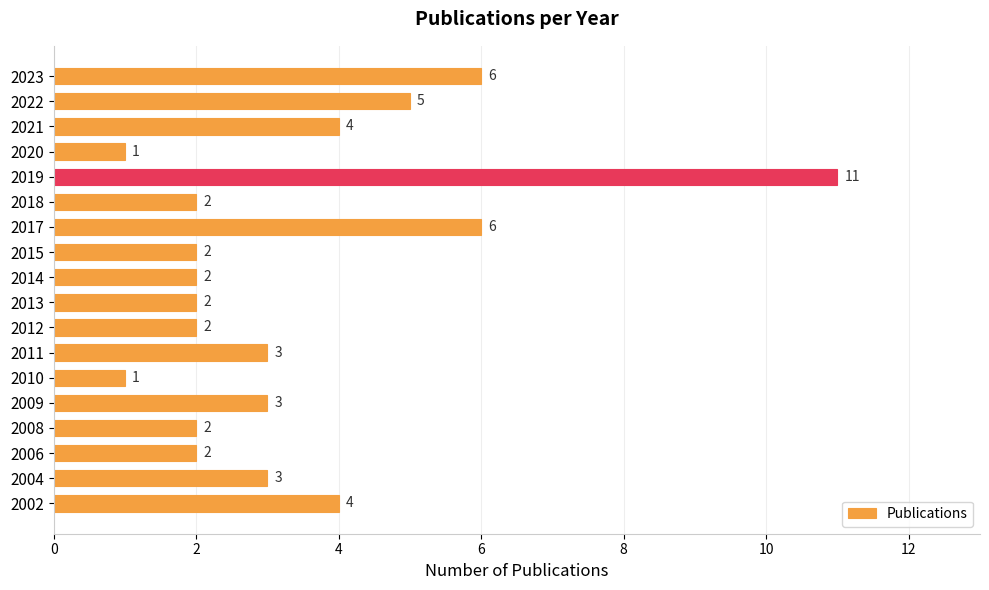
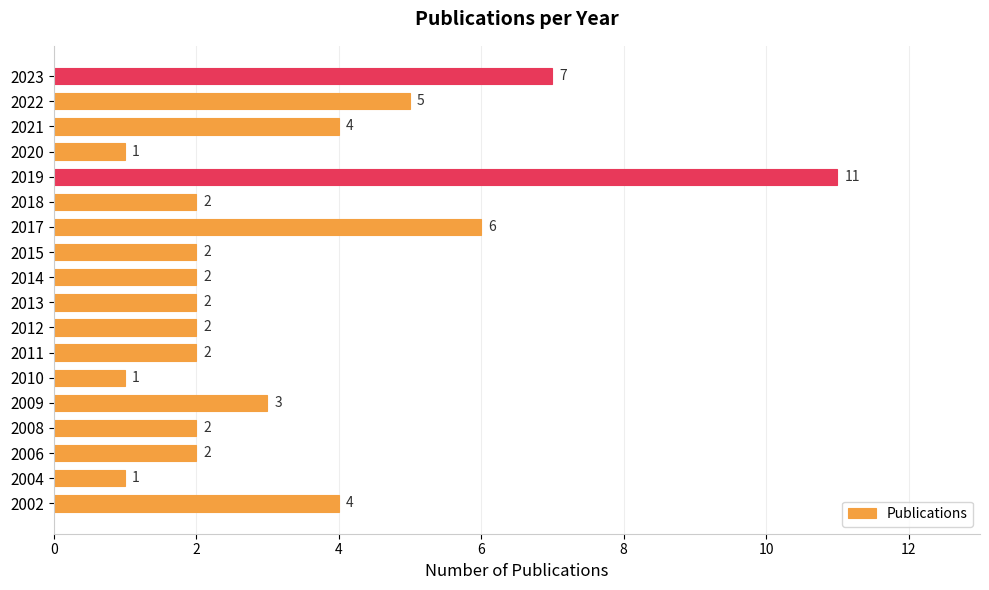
  {
-   "2023": 6,
+   "2023": 7,
    "2022": 5,
    "2021": 4,
    "2020": 1,
    "2019": 11,
    "2018": 2,
    "2017": 6,
    "2015": 2,
    "2014": 2,
    "2013": 2,
    "2012": 2,
-   "2011": 3,
+   "2011": 2,
    "2010": 1,
    "2009": 3,
    "2008": 2,
    "2006": 2,
-   "2004": 3,
+   "2004": 1,
    "2002": 4
  }
